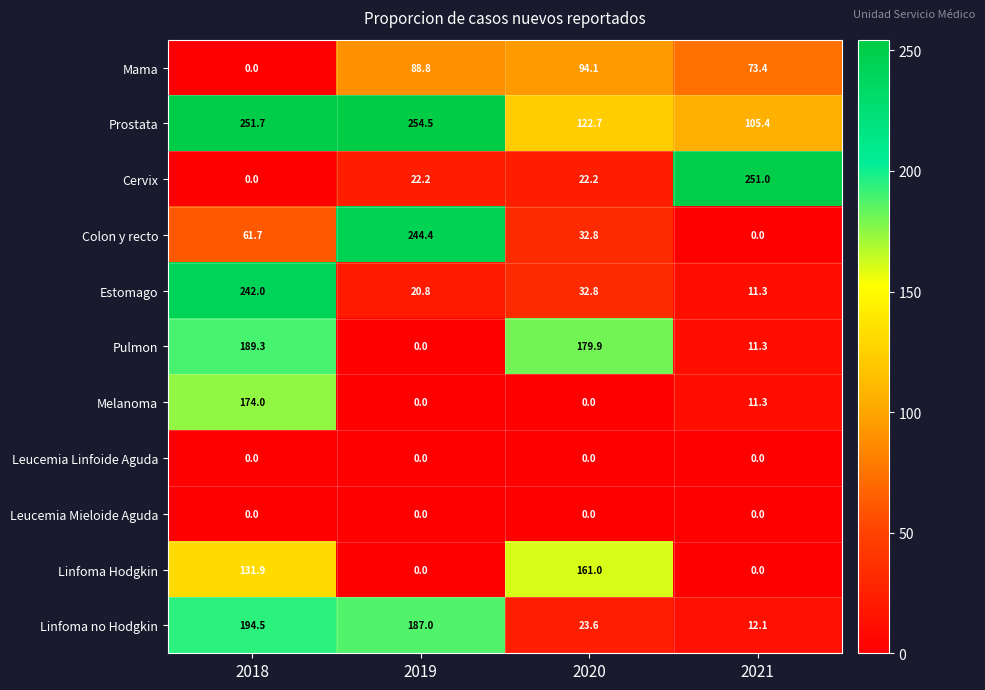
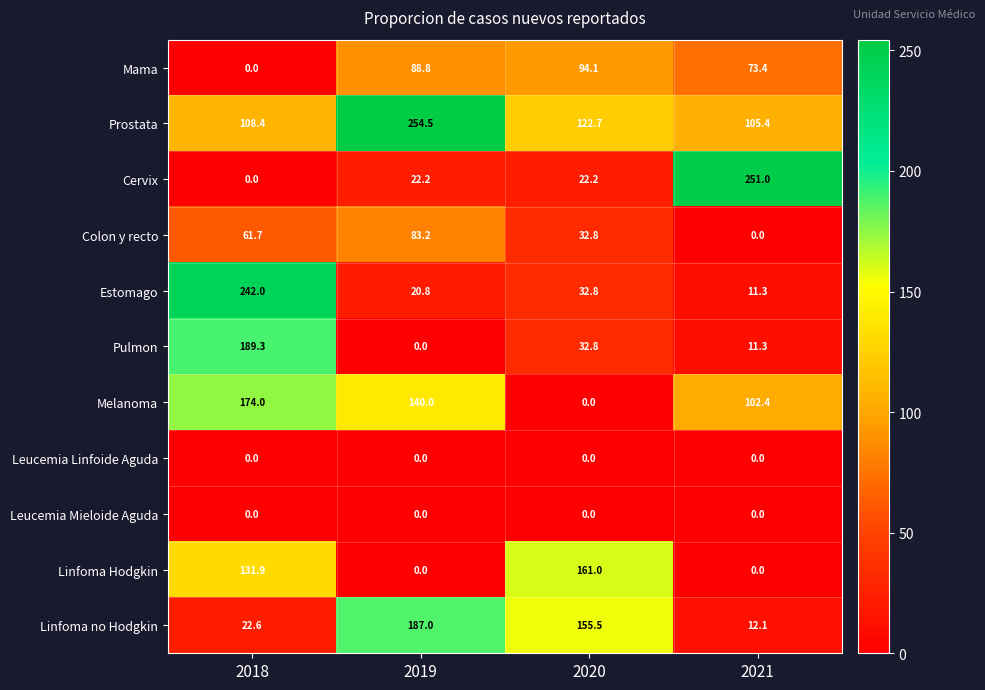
  {
    "Mama": {
      "2018": 0.0,
      "2019": 88.8,
      "2020": 94.1,
      "2021": 73.4
    },
    "Prostata": {
-     "2018": 251.7,
+     "2018": 108.4,
      "2019": 254.5,
      "2020": 122.7,
      "2021": 105.4
    },
    "Cervix": {
      "2018": 0.0,
      "2019": 22.2,
      "2020": 22.2,
      "2021": 251.0
    },
    "Colon y recto": {
      "2018": 61.7,
-     "2019": 244.4,
+     "2019": 83.2,
      "2020": 32.8,
      "2021": 0.0
    },
    "Estomago": {
      "2018": 242.0,
      "2019": 20.8,
      "2020": 32.8,
      "2021": 11.3
    },
    "Pulmon": {
      "2018": 189.3,
      "2019": 0.0,
-     "2020": 179.9,
+     "2020": 32.8,
      "2021": 11.3
    },
    "Melanoma": {
      "2018": 174.0,
-     "2019": 0.0,
+     "2019": 140.0,
      "2020": 0.0,
-     "2021": 11.3
+     "2021": 102.4
    },
    "Leucemia Linfoide Aguda": {
      "2018": 0.0,
      "2019": 0.0,
      "2020": 0.0,
      "2021": 0.0
    },
    "Leucemia Mieloide Aguda": {
      "2018": 0.0,
      "2019": 0.0,
      "2020": 0.0,
      "2021": 0.0
    },
    "Linfoma Hodgkin": {
      "2018": 131.9,
      "2019": 0.0,
      "2020": 161.0,
      "2021": 0.0
    },
    "Linfoma no Hodgkin": {
-     "2018": 194.5,
+     "2018": 22.6,
      "2019": 187.0,
-     "2020": 23.6,
+     "2020": 155.5,
      "2021": 12.1
    }
  }
